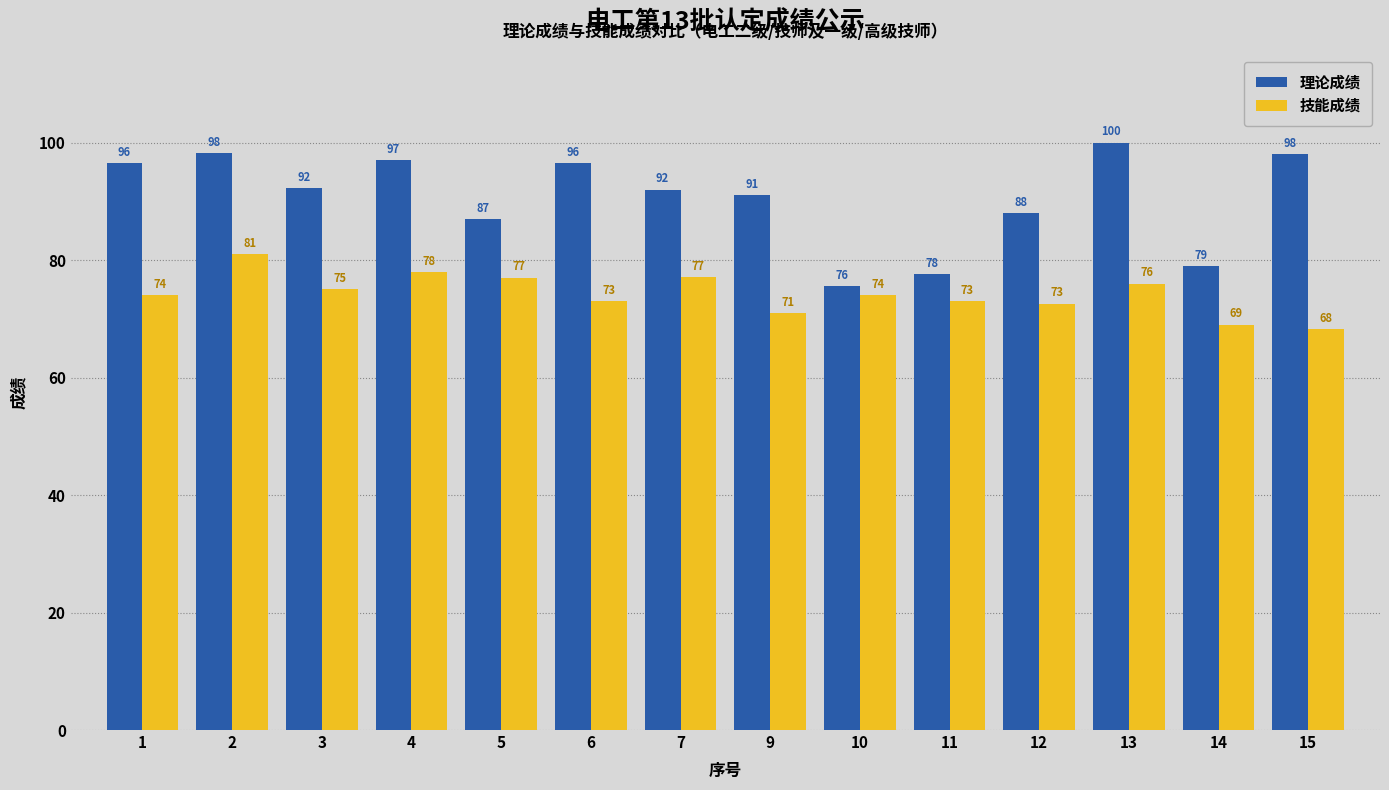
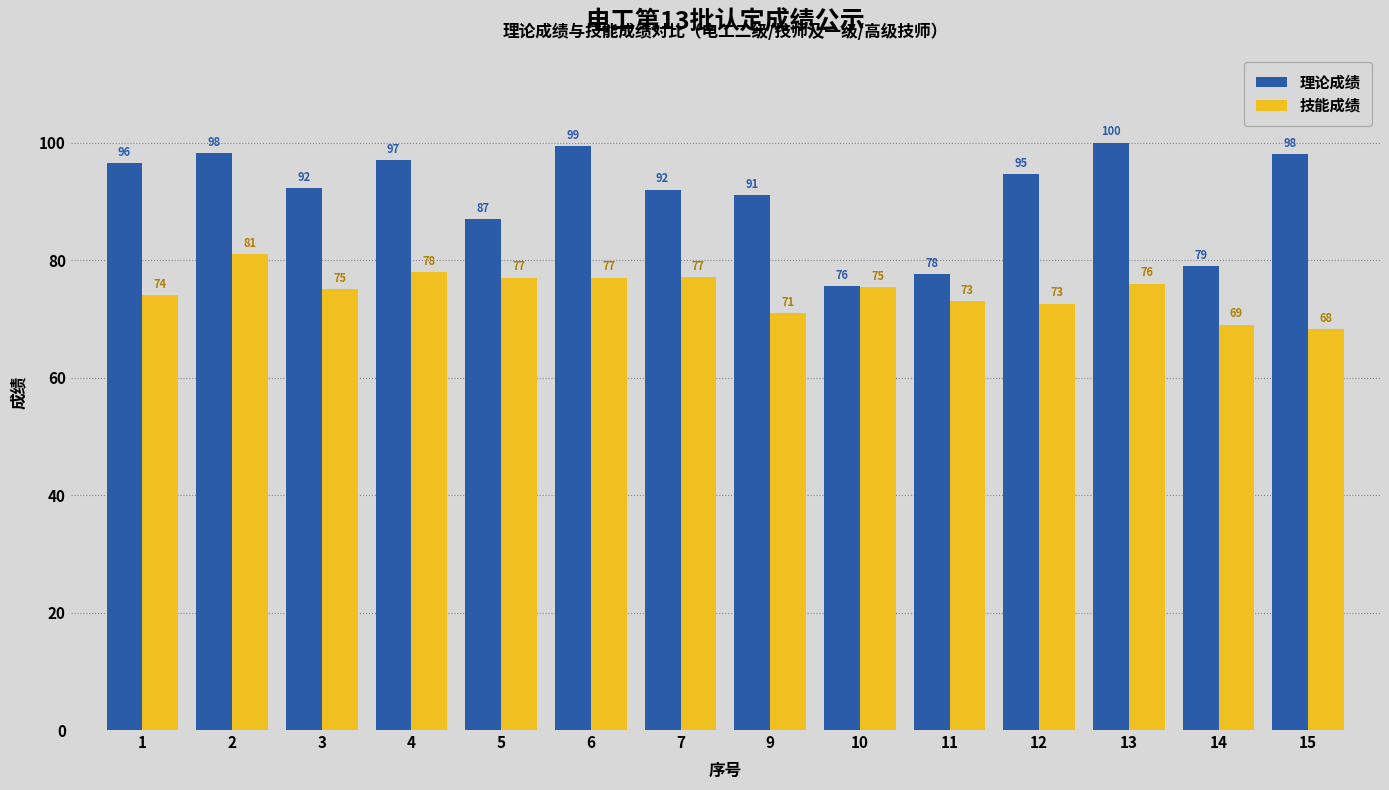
  {
    "理论成绩": {
      "1": 96,
      "2": 98,
      "3": 92,
      "4": 97,
      "5": 87,
-     "6": 96,
+     "6": 99,
      "7": 92,
      "9": 91,
      "10": 76,
      "11": 78,
-     "12": 88,
+     "12": 95,
      "13": 100,
      "14": 79,
      "15": 98
    },
    "技能成绩": {
      "1": 74,
      "2": 81,
      "3": 75,
      "4": 78,
      "5": 77,
-     "6": 73,
+     "6": 77,
      "7": 77,
      "9": 71,
-     "10": 74,
+     "10": 75,
      "11": 73,
      "12": 73,
      "13": 76,
      "14": 69,
      "15": 68
    }
  }
